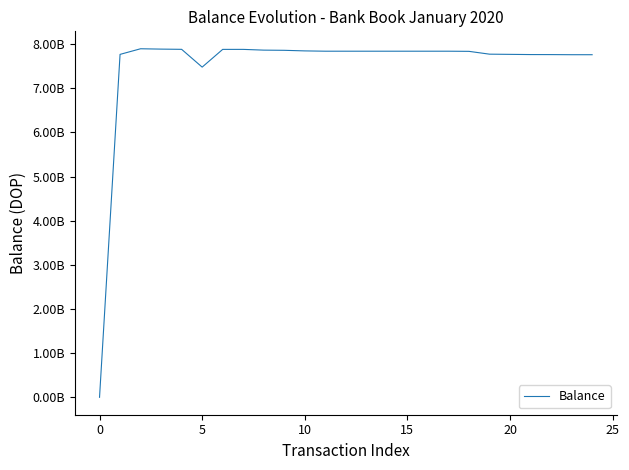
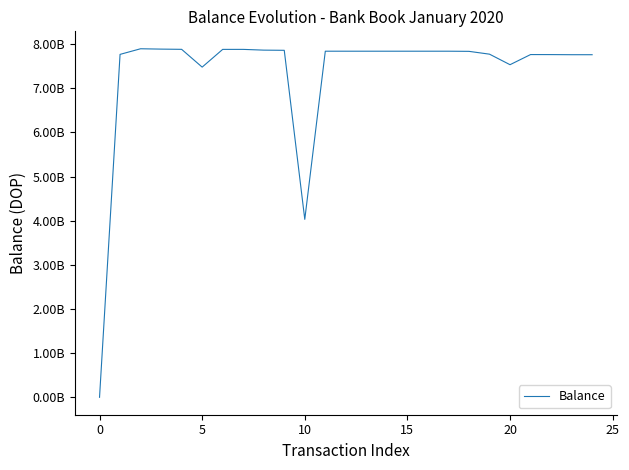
  {
    "0": 0,
    "5": 7500000000,
-   "10": 7800000000,
+   "10": 4000000000,
    "15": 7800000000,
-   "20": 7800000000
+   "20": 7500000000
  }
